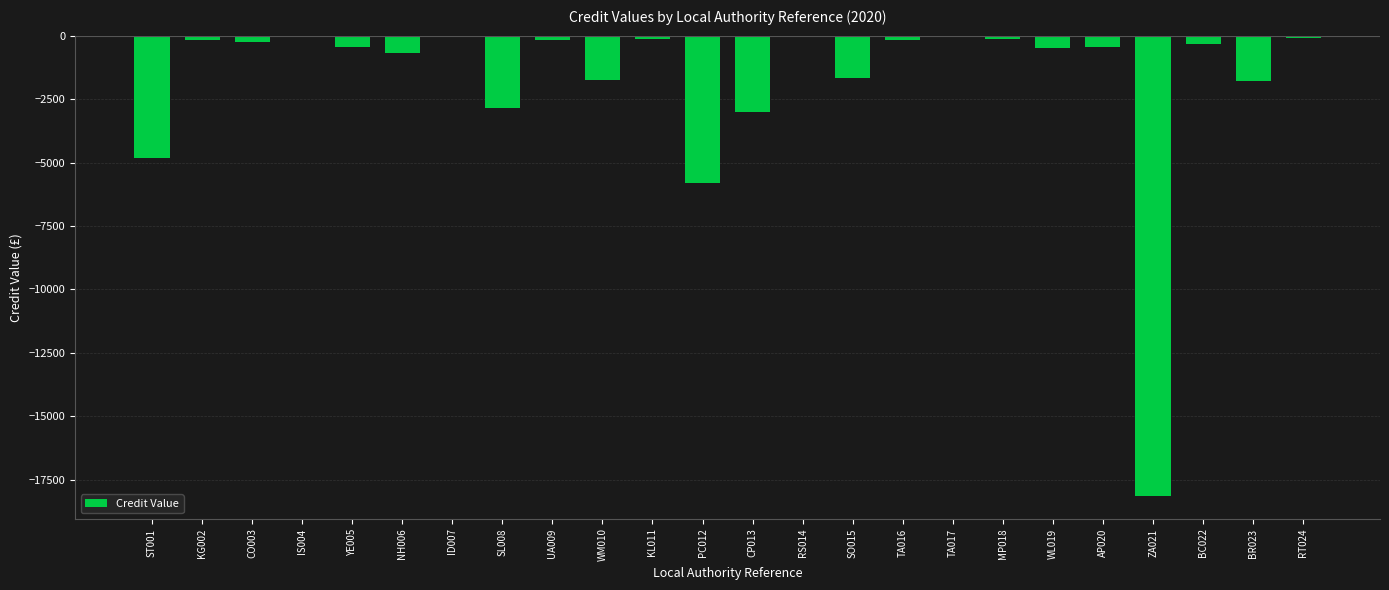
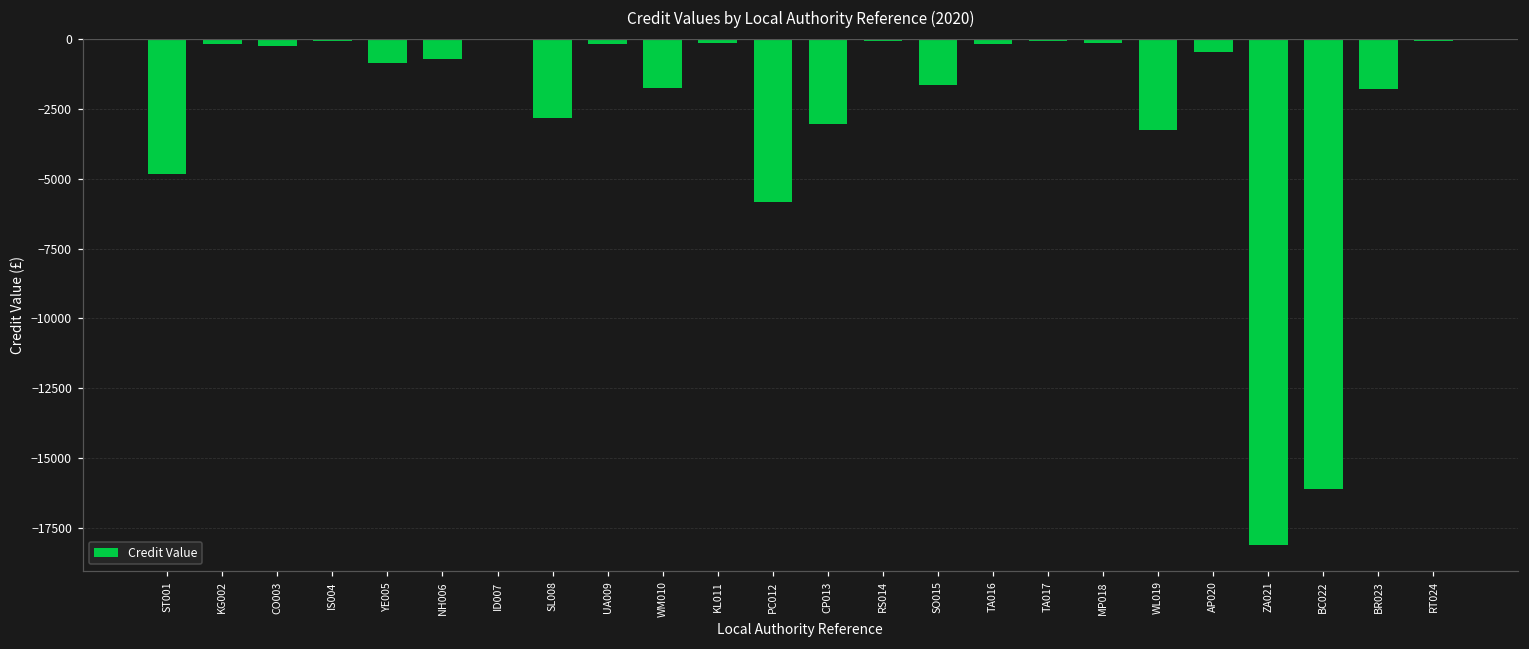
  {
    "ST001": -4800,
    "KG002": -200,
    "CO003": -200,
-   "YE005": -500,
+   "YE005": -800,
    "NH006": -700,
    "SL008": -2800,
    "UA009": -200,
    "WM010": -1800,
    "KL011": -100,
    "PC012": -5800,
    "CP013": -3000,
    "SO015": -1700,
    "TA016": -200,
    "MP018": -100,
-   "WL019": -500,
+   "WL019": -3200,
    "AP020": -400,
    "ZA021": -18100,
-   "BC022": -300,
+   "BC022": -16100,
    "BR023": -1800
  }
